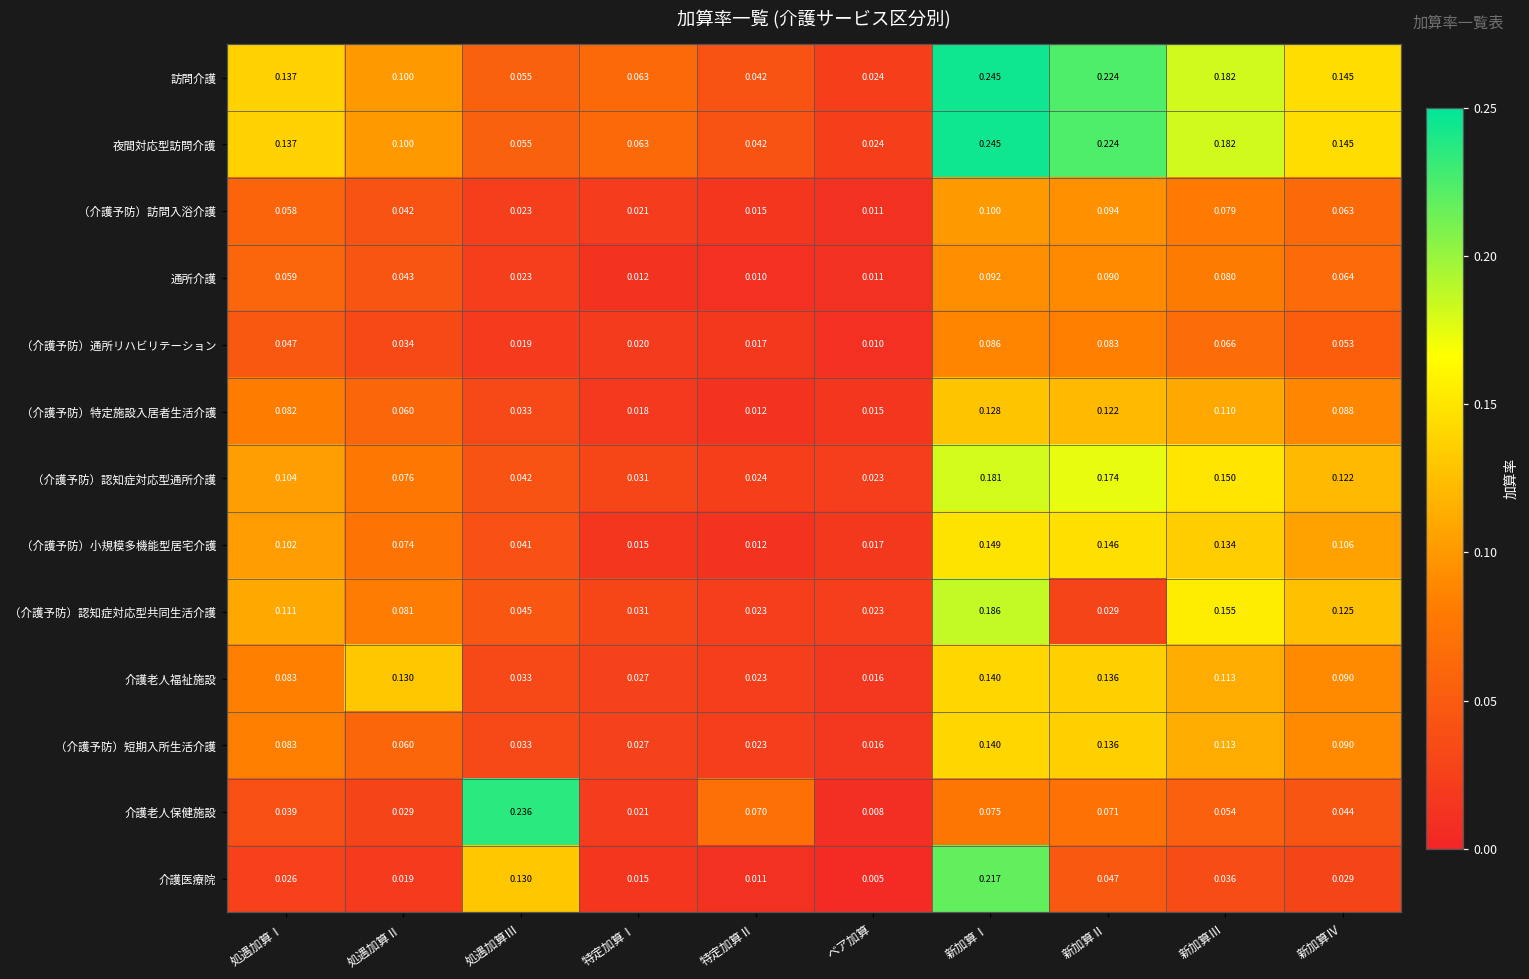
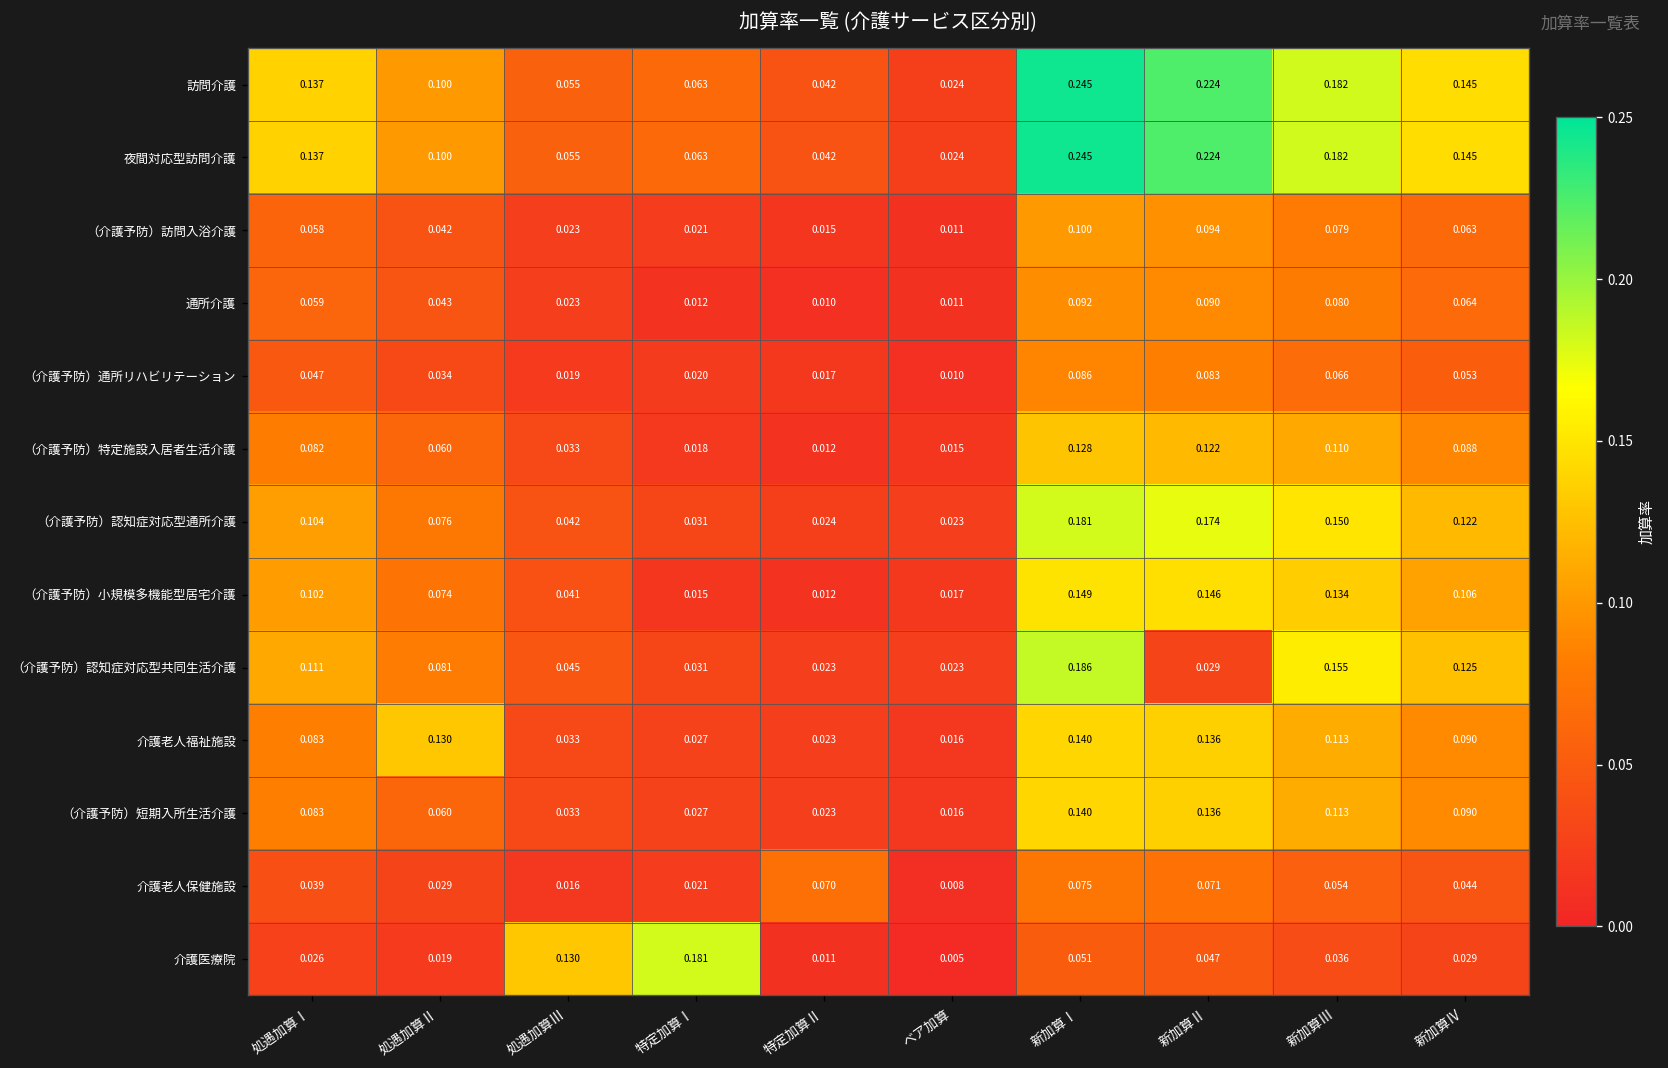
  {
    "訪問介護": {
      "処遇加算Ⅰ": 0.137,
      "処遇加算Ⅱ": 0.100,
      "処遇加算Ⅲ": 0.055,
      "特定加算Ⅰ": 0.063,
      "特定加算Ⅱ": 0.042,
      "ベア加算": 0.024,
      "新加算Ⅰ": 0.245,
      "新加算Ⅱ": 0.224,
      "新加算Ⅲ": 0.182,
      "新加算Ⅳ": 0.145
    },
    "夜間対応型訪問介護": {
      "処遇加算Ⅰ": 0.137,
      "処遇加算Ⅱ": 0.100,
      "処遇加算Ⅲ": 0.055,
      "特定加算Ⅰ": 0.063,
      "特定加算Ⅱ": 0.042,
      "ベア加算": 0.024,
      "新加算Ⅰ": 0.245,
      "新加算Ⅱ": 0.224,
      "新加算Ⅲ": 0.182,
      "新加算Ⅳ": 0.145
    },
    "（介護予防）訪問入浴介護": {
      "処遇加算Ⅰ": 0.058,
      "処遇加算Ⅱ": 0.042,
      "処遇加算Ⅲ": 0.023,
      "特定加算Ⅰ": 0.021,
      "特定加算Ⅱ": 0.015,
      "ベア加算": 0.011,
      "新加算Ⅰ": 0.100,
      "新加算Ⅱ": 0.094,
      "新加算Ⅲ": 0.079,
      "新加算Ⅳ": 0.063
    },
    "通所介護": {
      "処遇加算Ⅰ": 0.059,
      "処遇加算Ⅱ": 0.043,
      "処遇加算Ⅲ": 0.023,
      "特定加算Ⅰ": 0.012,
      "特定加算Ⅱ": 0.010,
      "ベア加算": 0.011,
      "新加算Ⅰ": 0.092,
      "新加算Ⅱ": 0.090,
      "新加算Ⅲ": 0.080,
      "新加算Ⅳ": 0.064
    },
    "（介護予防）通所リハビリテーション": {
      "処遇加算Ⅰ": 0.047,
      "処遇加算Ⅱ": 0.034,
      "処遇加算Ⅲ": 0.019,
      "特定加算Ⅰ": 0.020,
      "特定加算Ⅱ": 0.017,
      "ベア加算": 0.010,
      "新加算Ⅰ": 0.086,
      "新加算Ⅱ": 0.083,
      "新加算Ⅲ": 0.066,
      "新加算Ⅳ": 0.053
    },
    "（介護予防）特定施設入居者生活介護": {
      "処遇加算Ⅰ": 0.082,
      "処遇加算Ⅱ": 0.060,
      "処遇加算Ⅲ": 0.033,
      "特定加算Ⅰ": 0.018,
      "特定加算Ⅱ": 0.012,
      "ベア加算": 0.015,
      "新加算Ⅰ": 0.128,
      "新加算Ⅱ": 0.122,
      "新加算Ⅲ": 0.110,
      "新加算Ⅳ": 0.088
    },
    "（介護予防）認知症対応型通所介護": {
      "処遇加算Ⅰ": 0.104,
      "処遇加算Ⅱ": 0.076,
      "処遇加算Ⅲ": 0.042,
      "特定加算Ⅰ": 0.031,
      "特定加算Ⅱ": 0.024,
      "ベア加算": 0.023,
      "新加算Ⅰ": 0.181,
      "新加算Ⅱ": 0.174,
      "新加算Ⅲ": 0.150,
      "新加算Ⅳ": 0.122
    },
    "（介護予防）小規模多機能型居宅介護": {
      "処遇加算Ⅰ": 0.102,
      "処遇加算Ⅱ": 0.074,
      "処遇加算Ⅲ": 0.041,
      "特定加算Ⅰ": 0.015,
      "特定加算Ⅱ": 0.012,
      "ベア加算": 0.017,
      "新加算Ⅰ": 0.149,
      "新加算Ⅱ": 0.146,
      "新加算Ⅲ": 0.134,
      "新加算Ⅳ": 0.106
    },
    "（介護予防）認知症対応型共同生活介護": {
      "処遇加算Ⅰ": 0.111,
      "処遇加算Ⅱ": 0.081,
      "処遇加算Ⅲ": 0.045,
      "特定加算Ⅰ": 0.031,
      "特定加算Ⅱ": 0.023,
      "ベア加算": 0.023,
      "新加算Ⅰ": 0.186,
      "新加算Ⅱ": 0.029,
      "新加算Ⅲ": 0.155,
      "新加算Ⅳ": 0.125
    },
    "介護老人福祉施設": {
      "処遇加算Ⅰ": 0.083,
      "処遇加算Ⅱ": 0.130,
      "処遇加算Ⅲ": 0.033,
      "特定加算Ⅰ": 0.027,
      "特定加算Ⅱ": 0.023,
      "ベア加算": 0.016,
      "新加算Ⅰ": 0.140,
      "新加算Ⅱ": 0.136,
      "新加算Ⅲ": 0.113,
      "新加算Ⅳ": 0.090
    },
    "（介護予防）短期入所生活介護": {
      "処遇加算Ⅰ": 0.083,
      "処遇加算Ⅱ": 0.060,
      "処遇加算Ⅲ": 0.033,
      "特定加算Ⅰ": 0.027,
      "特定加算Ⅱ": 0.023,
      "ベア加算": 0.016,
      "新加算Ⅰ": 0.140,
      "新加算Ⅱ": 0.136,
      "新加算Ⅲ": 0.113,
      "新加算Ⅳ": 0.090
    },
    "介護老人保健施設": {
      "処遇加算Ⅰ": 0.039,
      "処遇加算Ⅱ": 0.029,
-     "処遇加算Ⅲ": 0.236,
+     "処遇加算Ⅲ": 0.016,
      "特定加算Ⅰ": 0.021,
      "特定加算Ⅱ": 0.070,
      "ベア加算": 0.008,
      "新加算Ⅰ": 0.075,
      "新加算Ⅱ": 0.071,
      "新加算Ⅲ": 0.054,
      "新加算Ⅳ": 0.044
    },
    "介護医療院": {
      "処遇加算Ⅰ": 0.026,
      "処遇加算Ⅱ": 0.019,
      "処遇加算Ⅲ": 0.130,
-     "特定加算Ⅰ": 0.015,
+     "特定加算Ⅰ": 0.181,
      "特定加算Ⅱ": 0.011,
      "ベア加算": 0.005,
-     "新加算Ⅰ": 0.217,
+     "新加算Ⅰ": 0.051,
      "新加算Ⅱ": 0.047,
      "新加算Ⅲ": 0.036,
      "新加算Ⅳ": 0.029
    }
  }
